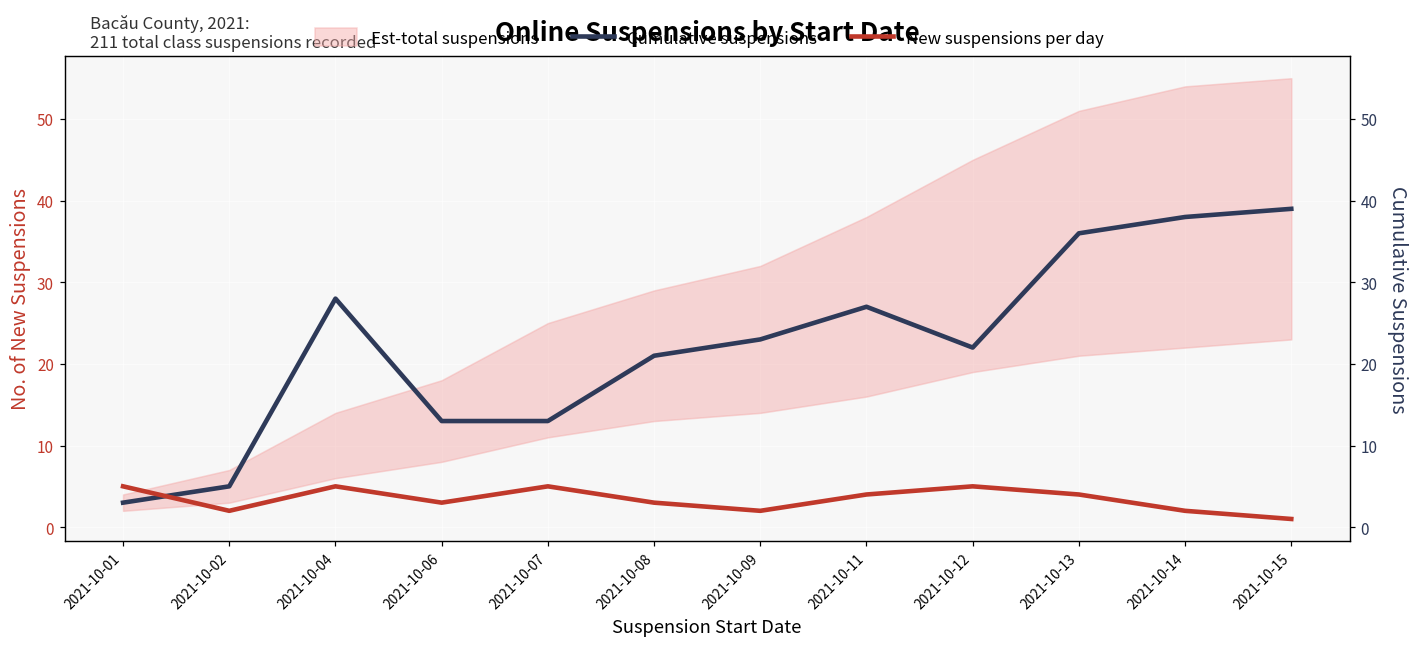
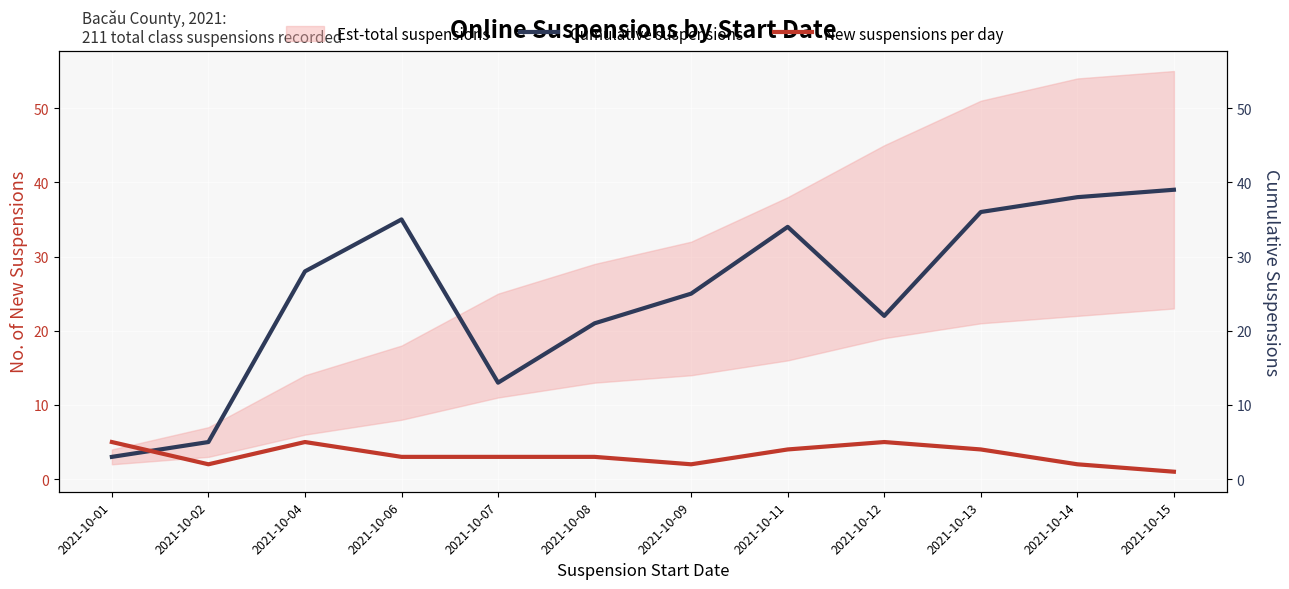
  {
    "Cumulative suspensions": {
      "2021-10-01": 3,
      "2021-10-02": 5,
      "2021-10-04": 28,
-     "2021-10-06": 13,
+     "2021-10-06": 35,
      "2021-10-07": 13,
      "2021-10-08": 21,
-     "2021-10-09": 23,
-     "2021-10-11": 27,
+     "2021-10-09": 25,
+     "2021-10-11": 34,
      "2021-10-12": 22,
      "2021-10-13": 36,
      "2021-10-14": 38,
      "2021-10-15": 39
    },
    "New suspensions per day": {
      "2021-10-01": 5,
      "2021-10-02": 2,
      "2021-10-04": 5,
      "2021-10-06": 3,
-     "2021-10-07": 5,
+     "2021-10-07": 3,
      "2021-10-08": 3,
      "2021-10-09": 2,
      "2021-10-11": 4,
      "2021-10-12": 5,
      "2021-10-13": 4,
      "2021-10-14": 2,
      "2021-10-15": 1
    }
  }
